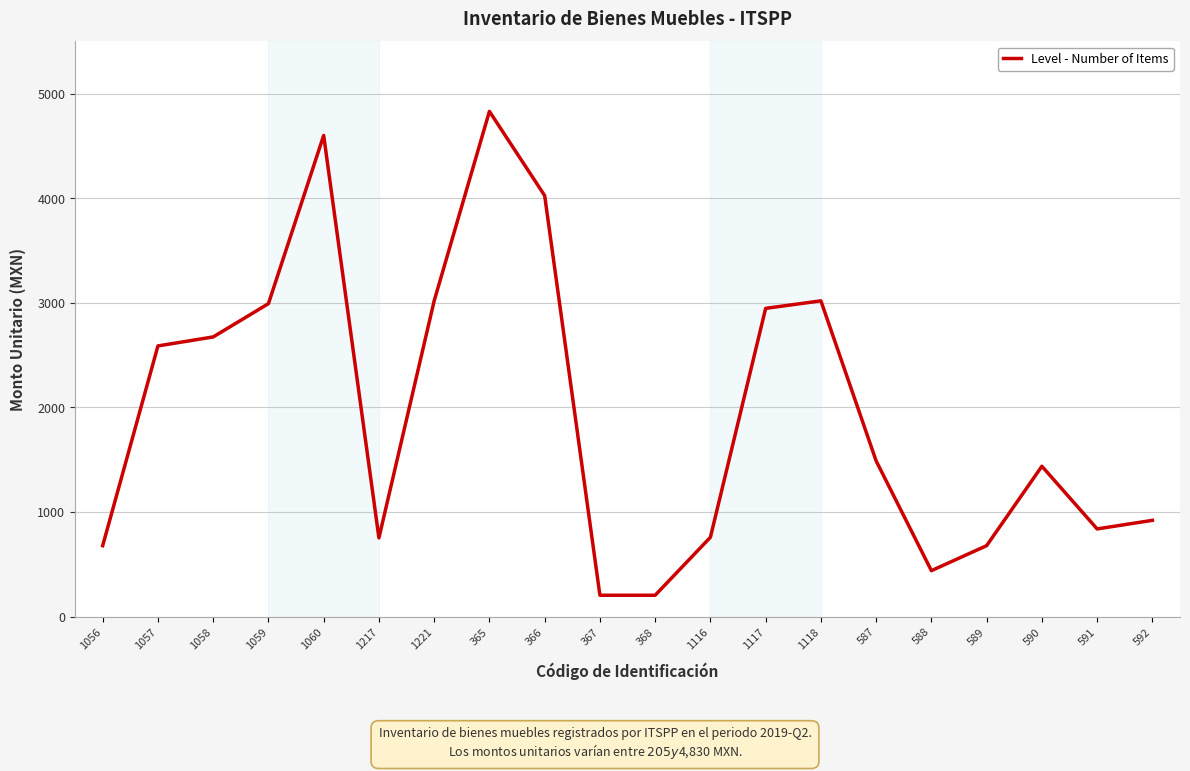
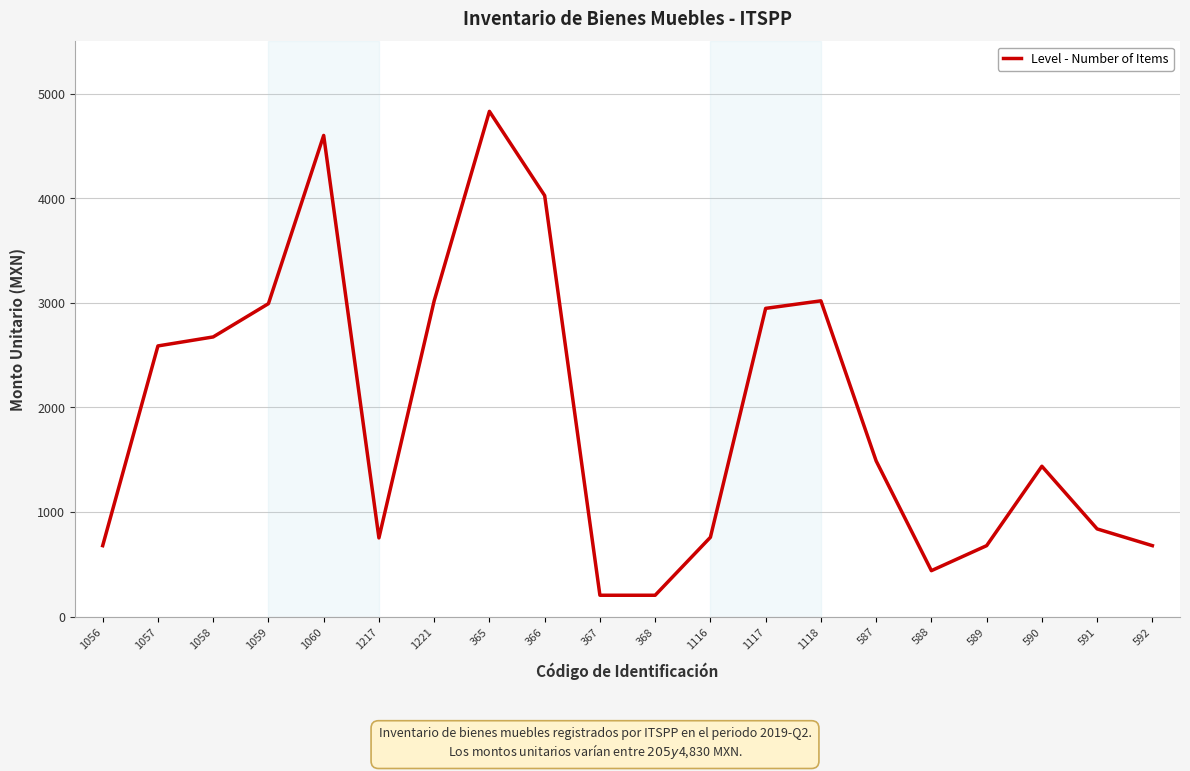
  {
    "1056": 680,
    "1057": 2590,
    "1058": 2670,
    "1059": 2990,
    "1060": 4600,
    "1217": 750,
    "1221": 3020,
    "365": 4830,
    "366": 4030,
    "367": 210,
    "368": 210,
    "1116": 760,
    "1117": 2950,
    "1118": 3020,
    "587": 1490,
    "588": 440,
    "589": 680,
    "590": 1440,
    "591": 840,
-   "592": 920
+   "592": 680
  }
